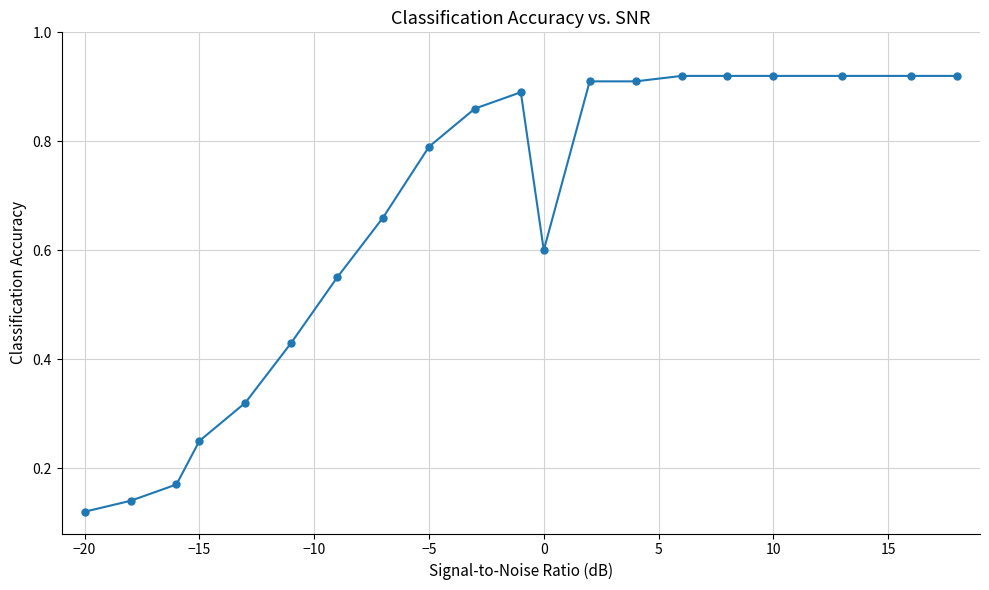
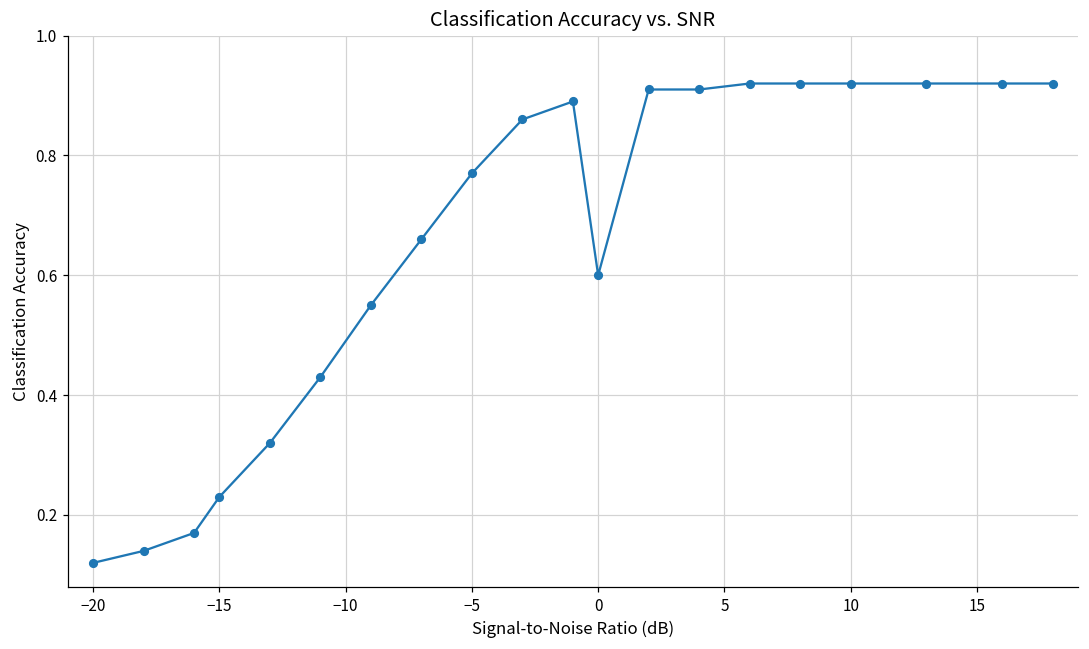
  {
    "−20": 0.12,
-   "−15": 0.25,
-   "−5": 0.79,
+   "−15": 0.23,
+   "−5": 0.77,
    "0": 0.60,
    "10": 0.92
  }
